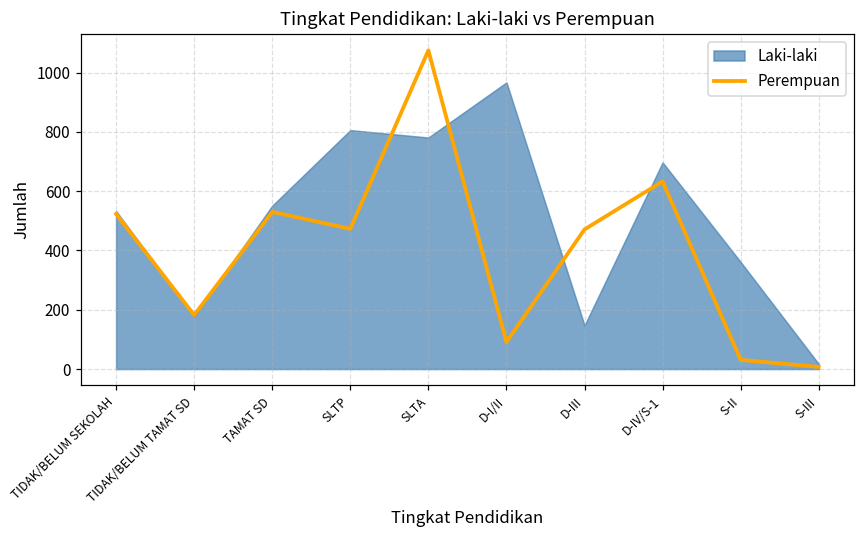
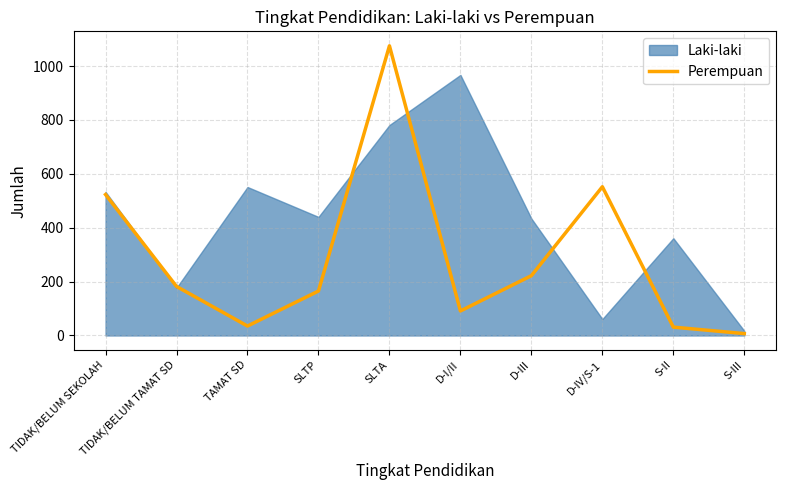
  {
    "Perempuan": {
      "TIDAK/BELUM SEKOLAH": 520,
-     "TAMAT SD": 530,
-     "SLTP": 470,
+     "TAMAT SD": 40,
+     "SLTP": 170,
      "SLTA": 1080,
      "D-I/II": 90,
-     "D-III": 470,
-     "D-IV/S-1": 630,
+     "D-III": 220,
+     "D-IV/S-1": 550,
      "S-II": 30,
      "S-III": 10
    },
    "Laki-laki": {
      "TIDAK/BELUM SEKOLAH": 530,
      "TAMAT SD": 550,
-     "SLTP": 810,
+     "SLTP": 440,
      "SLTA": 780,
      "D-I/II": 970,
-     "D-III": 150,
-     "D-IV/S-1": 700,
+     "D-III": 430,
+     "D-IV/S-1": 60,
      "S-II": 360,
      "S-III": 20
    }
  }
